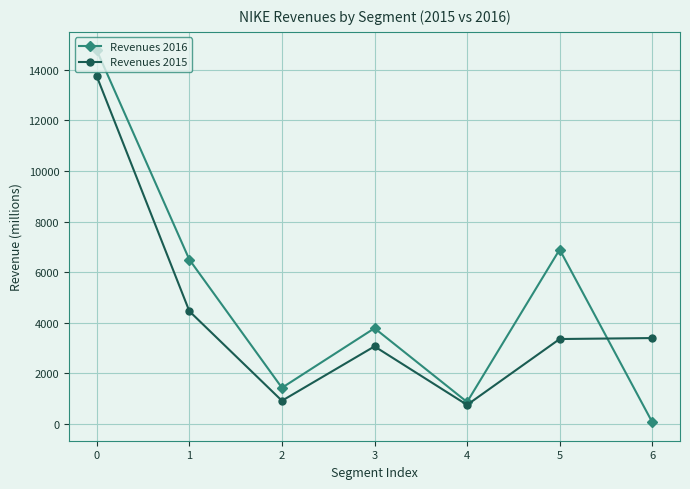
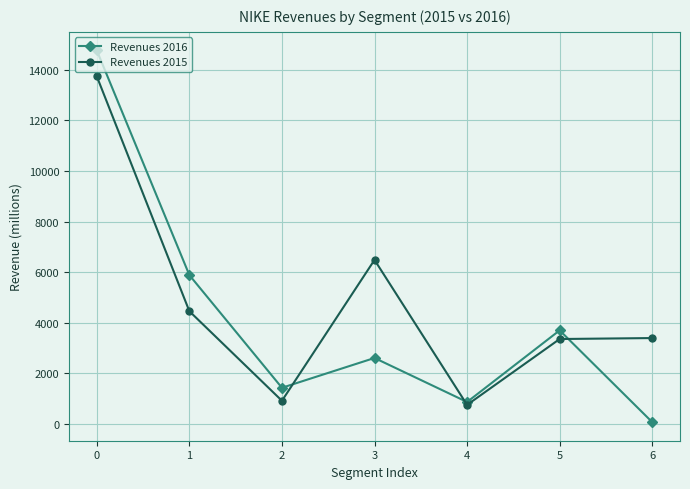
  {
    "Revenues 2016": {
-     "1": 6500,
+     "1": 5900,
      "2": 1400,
-     "3": 3800,
+     "3": 2600,
      "4": 900,
-     "5": 6900,
+     "5": 3700,
      "6": 100
    },
    "Revenues 2015": {
      "0": 13700,
      "1": 4500,
      "2": 900,
-     "3": 3100,
+     "3": 6500,
      "4": 800,
      "5": 3400,
      "6": 3400
    }
  }
